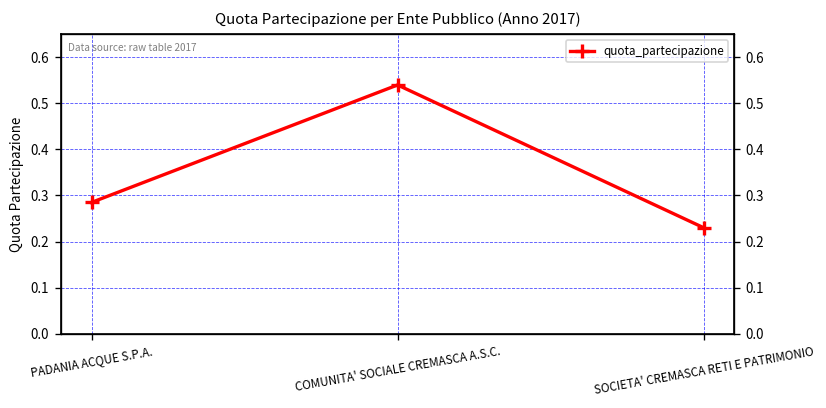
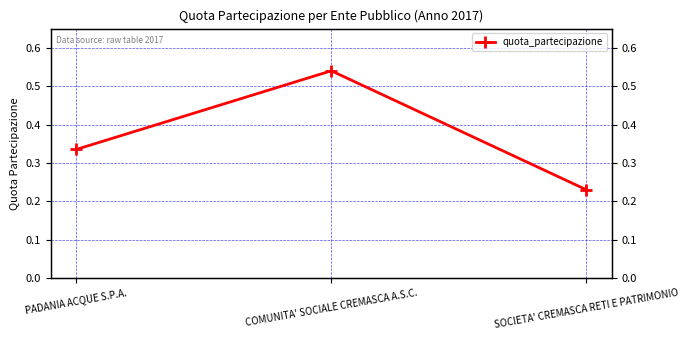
  {
-   "PADANIA ACQUE S.P.A.": 0.28,
+   "PADANIA ACQUE S.P.A.": 0.34,
    "COMUNITA' SOCIALE CREMASCA A.S.C.": 0.54,
    "SOCIETA' CREMASCA RETI E PATRIMONIO": 0.23
  }
